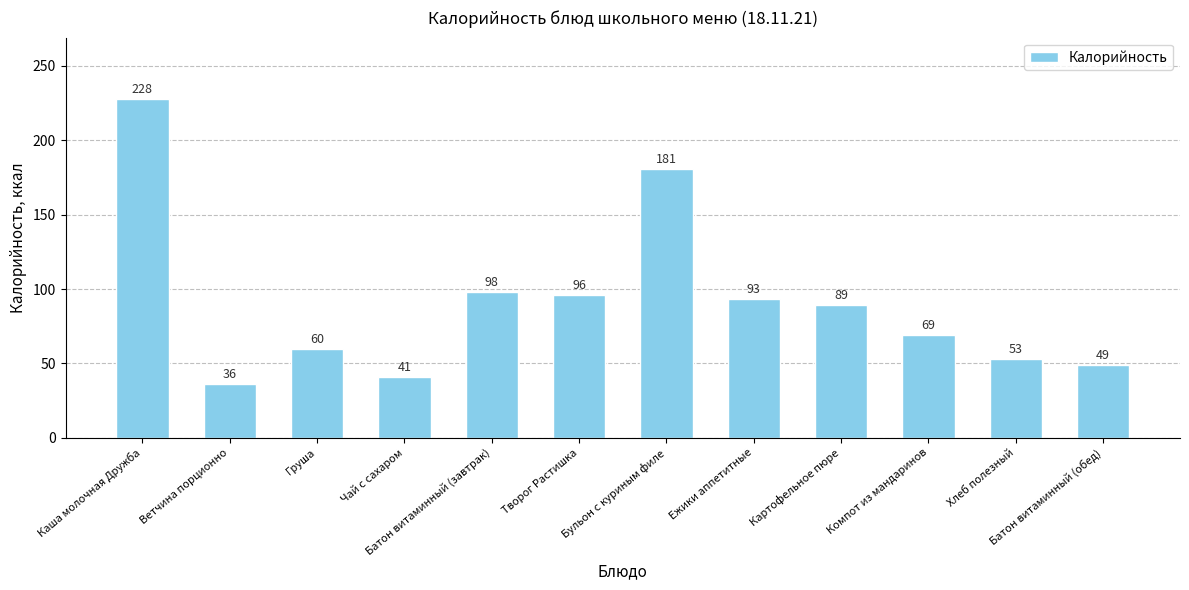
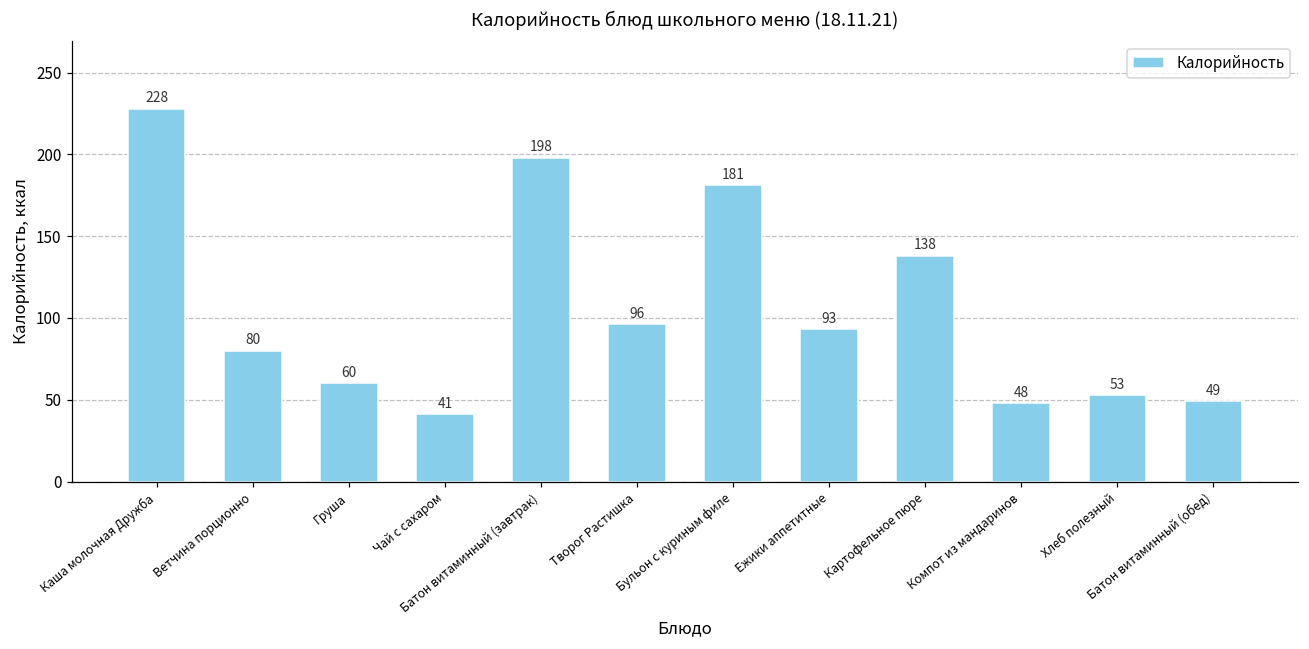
  {
    "Каша молочная Дружба": 228,
-   "Ветчина порционно": 36,
+   "Ветчина порционно": 80,
    "Груша": 60,
    "Чай с сахаром": 41,
-   "Батон витаминный (завтрак)": 98,
+   "Батон витаминный (завтрак)": 198,
    "Творог Растишка": 96,
    "Бульон с куриным филе": 181,
    "Ежики аппетитные": 93,
-   "Картофельное пюре": 89,
-   "Компот из мандаринов": 69,
+   "Картофельное пюре": 138,
+   "Компот из мандаринов": 48,
    "Хлеб полезный": 53,
    "Батон витаминный (обед)": 49
  }
